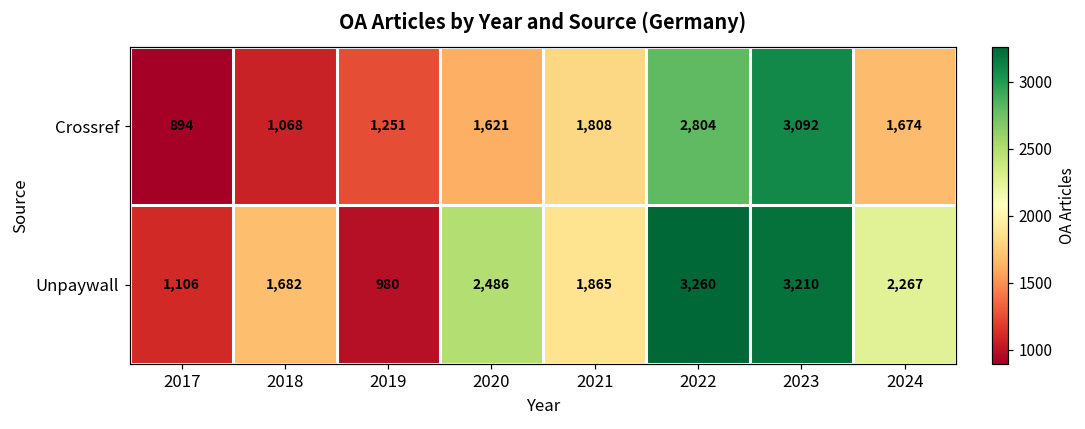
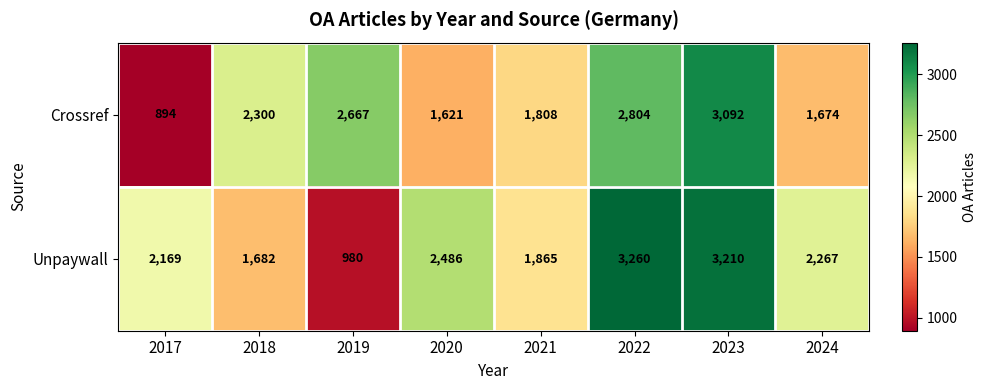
  {
    "Crossref": {
      "2017": "894",
-     "2018": "1,068",
-     "2019": "1,251",
+     "2018": "2,300",
+     "2019": "2,667",
      "2020": "1,621",
      "2021": "1,808",
      "2022": "2,804",
      "2023": "3,092",
      "2024": "1,674"
    },
    "Unpaywall": {
-     "2017": "1,106",
+     "2017": "2,169",
      "2018": "1,682",
      "2019": "980",
      "2020": "2,486",
      "2021": "1,865",
      "2022": "3,260",
      "2023": "3,210",
      "2024": "2,267"
    }
  }
